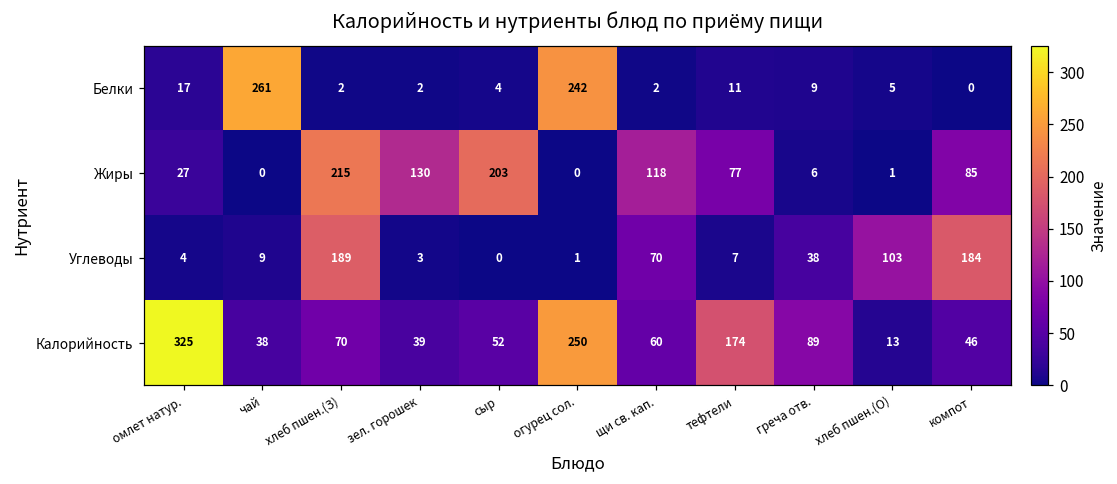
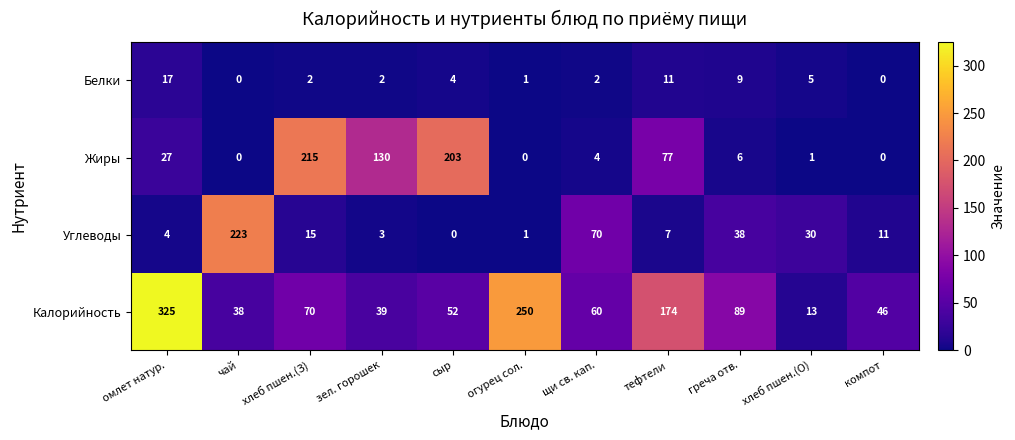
  {
    "Белки": {
      "омлет натур.": 17,
-     "чай": 261,
+     "чай": 0,
      "хлеб пшен.(З)": 2,
      "зел. горошек": 2,
      "сыр": 4,
-     "огурец сол.": 242,
+     "огурец сол.": 1,
      "щи св. кап.": 2,
      "тефтели": 11,
      "греча отв.": 9,
      "хлеб пшен.(О)": 5,
      "компот": 0
    },
    "Жиры": {
      "омлет натур.": 27,
      "чай": 0,
      "хлеб пшен.(З)": 215,
      "зел. горошек": 130,
      "сыр": 203,
      "огурец сол.": 0,
-     "щи св. кап.": 118,
+     "щи св. кап.": 4,
      "тефтели": 77,
      "греча отв.": 6,
      "хлеб пшен.(О)": 1,
-     "компот": 85
+     "компот": 0
    },
    "Углеводы": {
      "омлет натур.": 4,
-     "чай": 9,
-     "хлеб пшен.(З)": 189,
+     "чай": 223,
+     "хлеб пшен.(З)": 15,
      "зел. горошек": 3,
      "сыр": 0,
      "огурец сол.": 1,
      "щи св. кап.": 70,
      "тефтели": 7,
      "греча отв.": 38,
-     "хлеб пшен.(О)": 103,
-     "компот": 184
+     "хлеб пшен.(О)": 30,
+     "компот": 11
    },
    "Калорийность": {
      "омлет натур.": 325,
      "чай": 38,
      "хлеб пшен.(З)": 70,
      "зел. горошек": 39,
      "сыр": 52,
      "огурец сол.": 250,
      "щи св. кап.": 60,
      "тефтели": 174,
      "греча отв.": 89,
      "хлеб пшен.(О)": 13,
      "компот": 46
    }
  }
